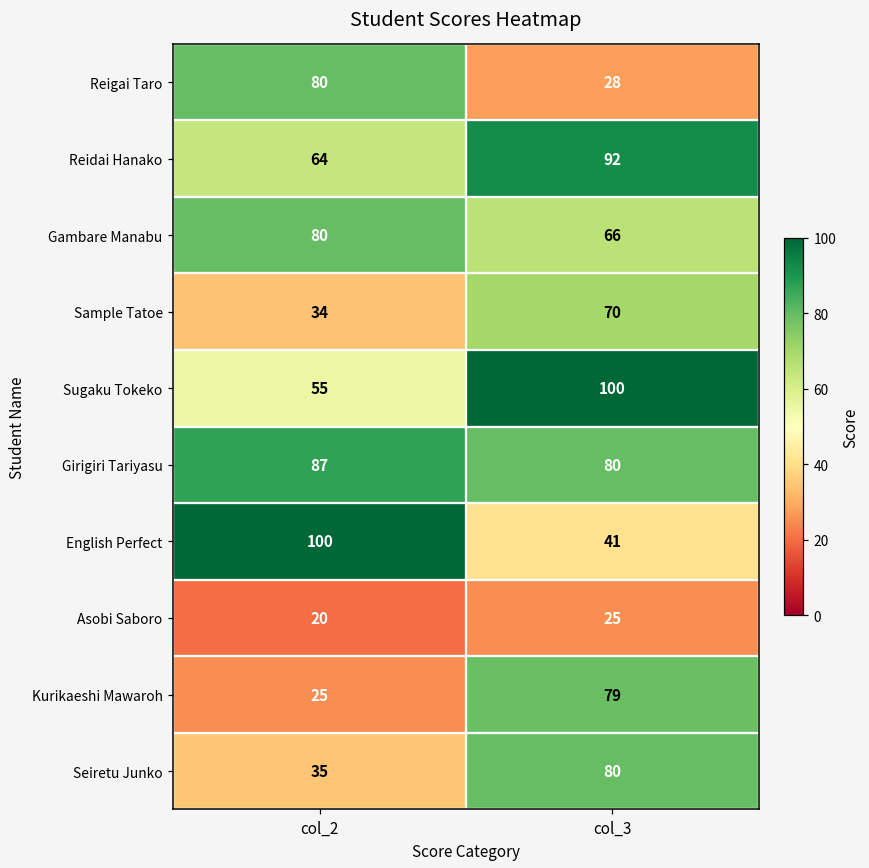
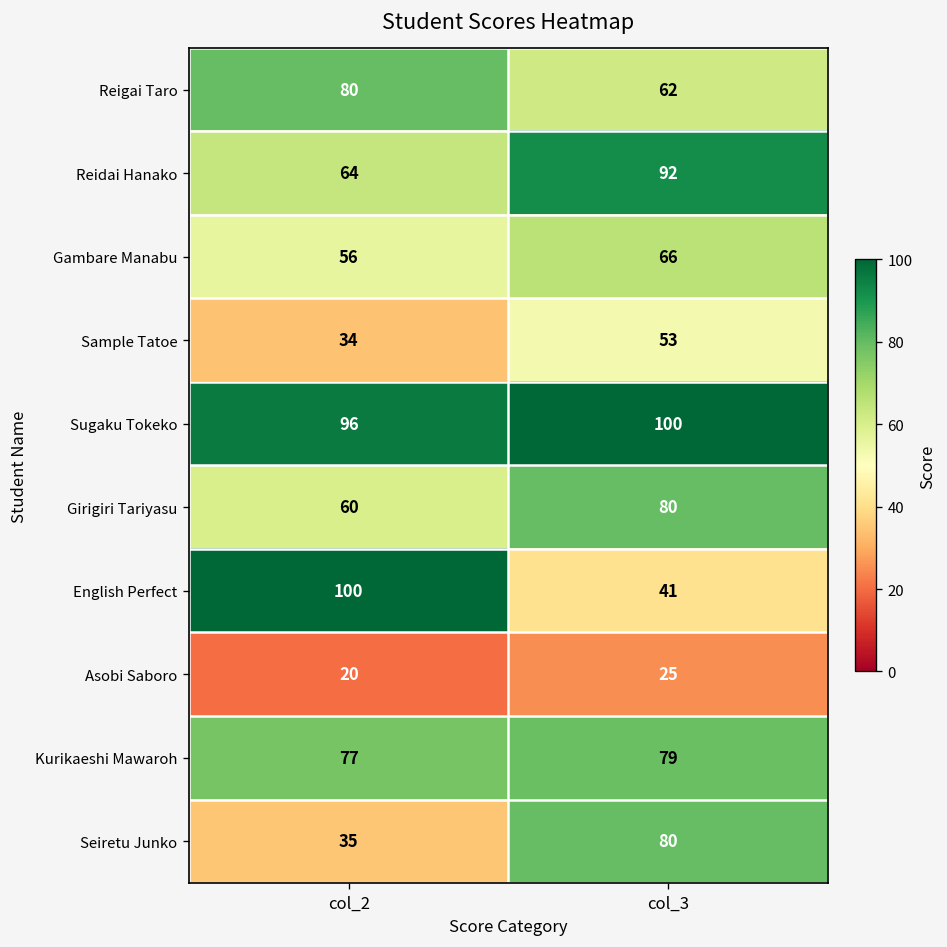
  {
    "Reigai Taro": {
      "col_2": 80,
-     "col_3": 28
+     "col_3": 62
    },
    "Reidai Hanako": {
      "col_2": 64,
      "col_3": 92
    },
    "Gambare Manabu": {
-     "col_2": 80,
+     "col_2": 56,
      "col_3": 66
    },
    "Sample Tatoe": {
      "col_2": 34,
-     "col_3": 70
+     "col_3": 53
    },
    "Sugaku Tokeko": {
-     "col_2": 55,
+     "col_2": 96,
      "col_3": 100
    },
    "Girigiri Tariyasu": {
-     "col_2": 87,
+     "col_2": 60,
      "col_3": 80
    },
    "English Perfect": {
      "col_2": 100,
      "col_3": 41
    },
    "Asobi Saboro": {
      "col_2": 20,
      "col_3": 25
    },
    "Kurikaeshi Mawaroh": {
-     "col_2": 25,
+     "col_2": 77,
      "col_3": 79
    },
    "Seiretu Junko": {
      "col_2": 35,
      "col_3": 80
    }
  }
